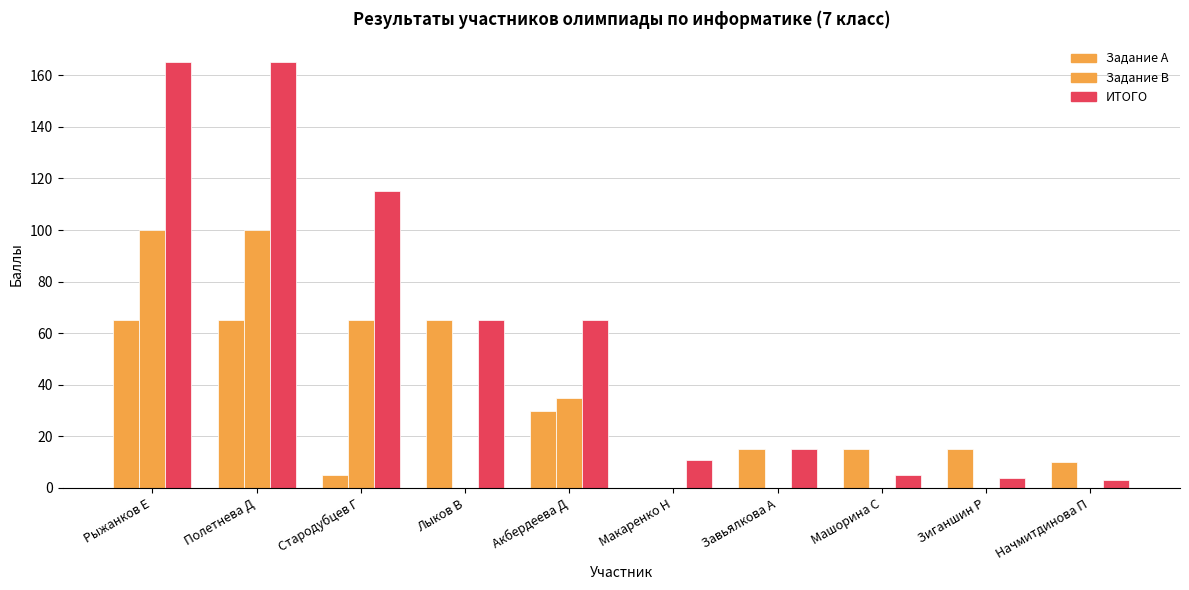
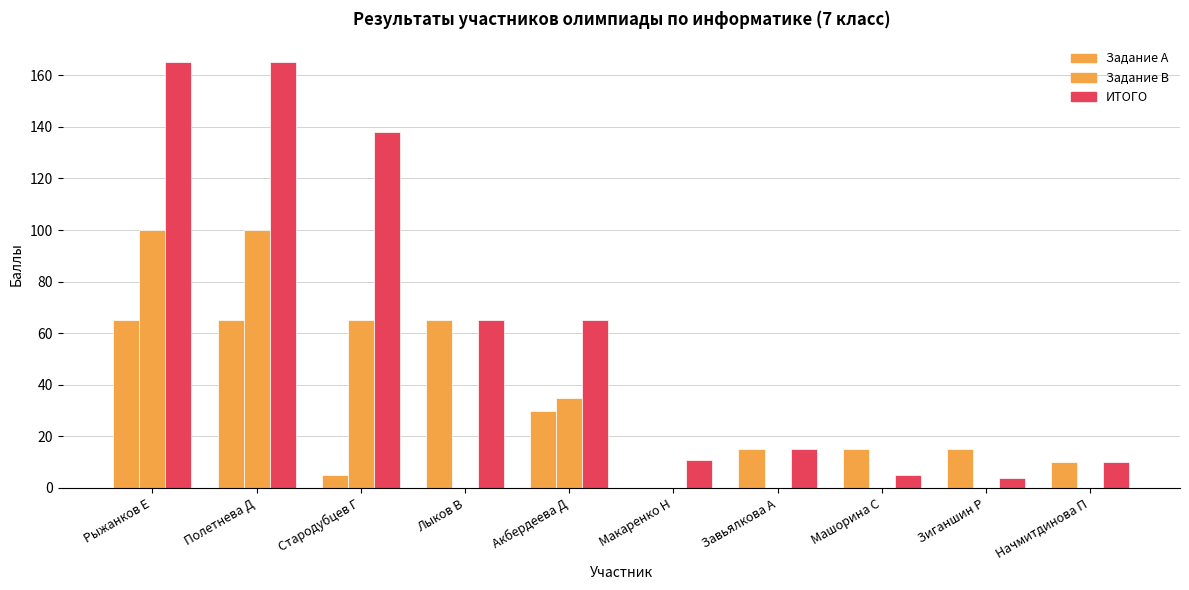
  {
    "ИТОГО": {
      "Рыжанков Е": 165,
      "Полетнева Д": 165,
-     "Стародубцев Г": 115,
+     "Стародубцев Г": 138,
      "Лыков В": 65,
      "Акбердеева Д": 65,
      "Макаренко Н": 11,
      "Завьялкова А": 15,
      "Машорина С": 5,
      "Зиганшин Р": 4,
-     "Начмитдинова П": 3
+     "Начмитдинова П": 10
    }
  }
